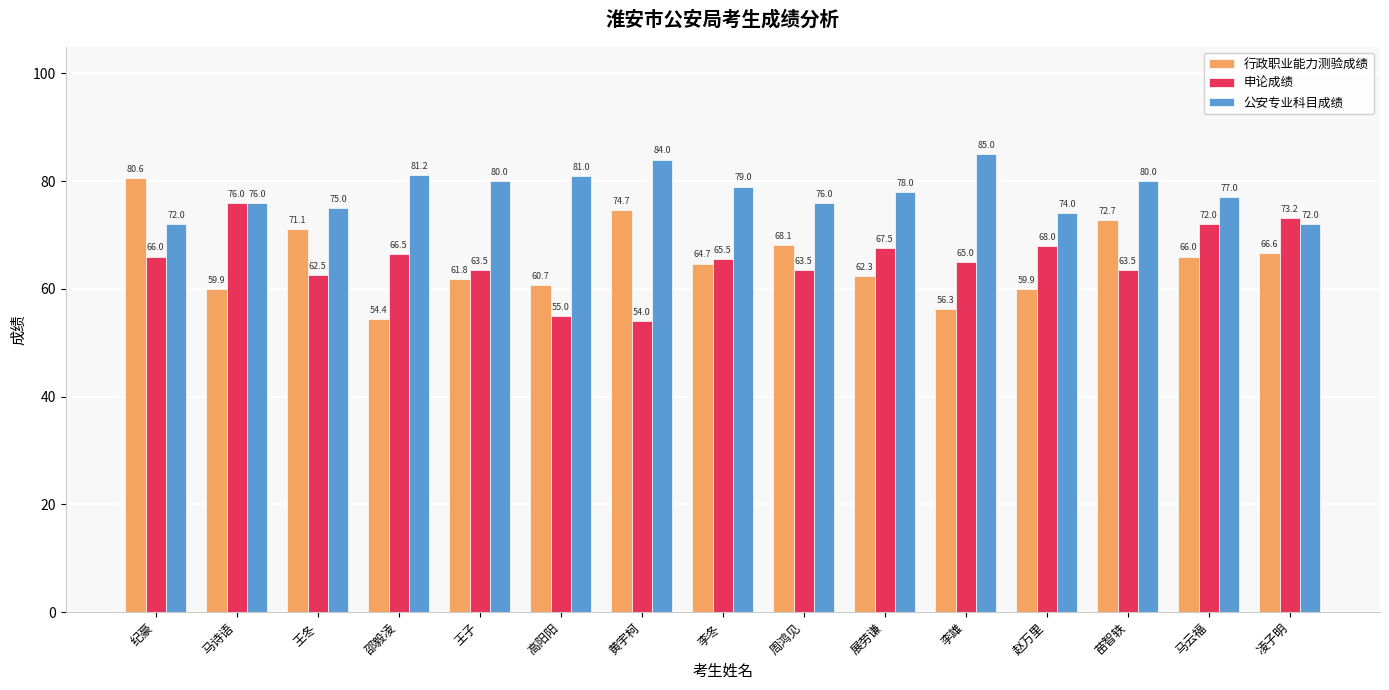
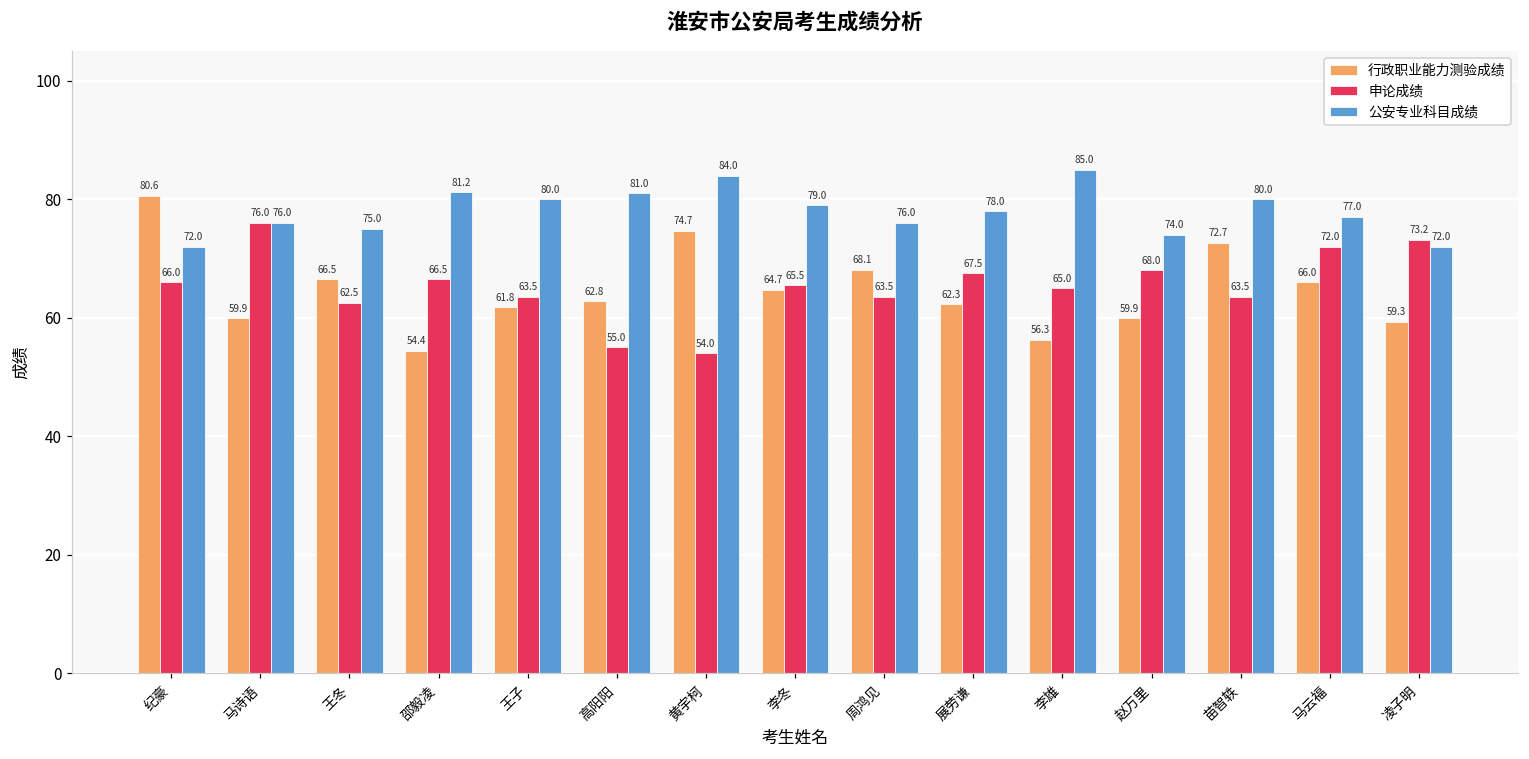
  {
    "行政职业能力测验成绩": {
      "纪豪": 80.6,
      "马诗语": 59.9,
-     "王冬": 71.1,
+     "王冬": 66.5,
      "邵毅凌": 54.4,
      "王子": 61.8,
-     "高阳阳": 60.7,
+     "高阳阳": 62.8,
      "黄宇柯": 74.7,
      "李冬": 64.7,
      "周鸿见": 68.1,
      "展劳谦": 62.3,
      "李雄": 56.3,
      "赵万里": 59.9,
      "苗智轶": 72.7,
      "马云福": 66.0,
-     "凌子明": 66.6
+     "凌子明": 59.3
    },
    "申论成绩": {
      "纪豪": 66.0,
      "马诗语": 76.0,
      "王冬": 62.5,
      "邵毅凌": 66.5,
      "王子": 63.5,
      "高阳阳": 55.0,
      "黄宇柯": 54.0,
      "李冬": 65.5,
      "周鸿见": 63.5,
      "展劳谦": 67.5,
      "李雄": 65.0,
      "赵万里": 68.0,
      "苗智轶": 63.5,
      "马云福": 72.0,
      "凌子明": 73.2
    },
    "公安专业科目成绩": {
      "纪豪": 72.0,
      "马诗语": 76.0,
      "王冬": 75.0,
      "邵毅凌": 81.2,
      "王子": 80.0,
      "高阳阳": 81.0,
      "黄宇柯": 84.0,
      "李冬": 79.0,
      "周鸿见": 76.0,
      "展劳谦": 78.0,
      "李雄": 85.0,
      "赵万里": 74.0,
      "苗智轶": 80.0,
      "马云福": 77.0,
      "凌子明": 72.0
    }
  }
